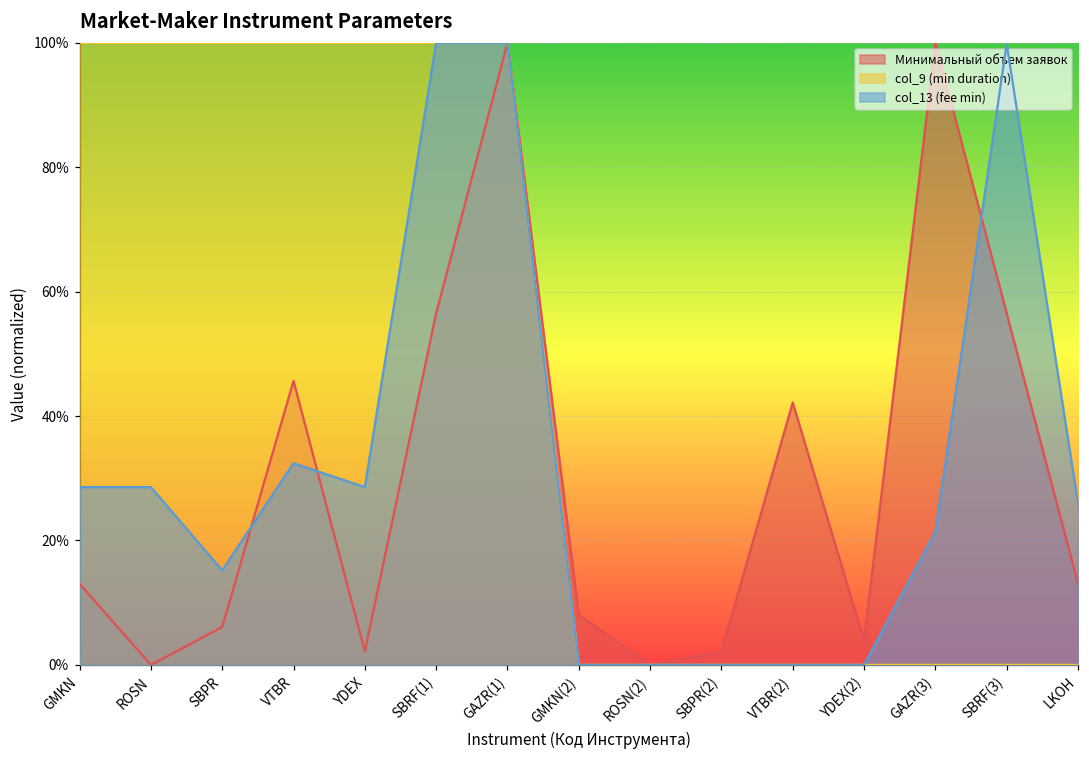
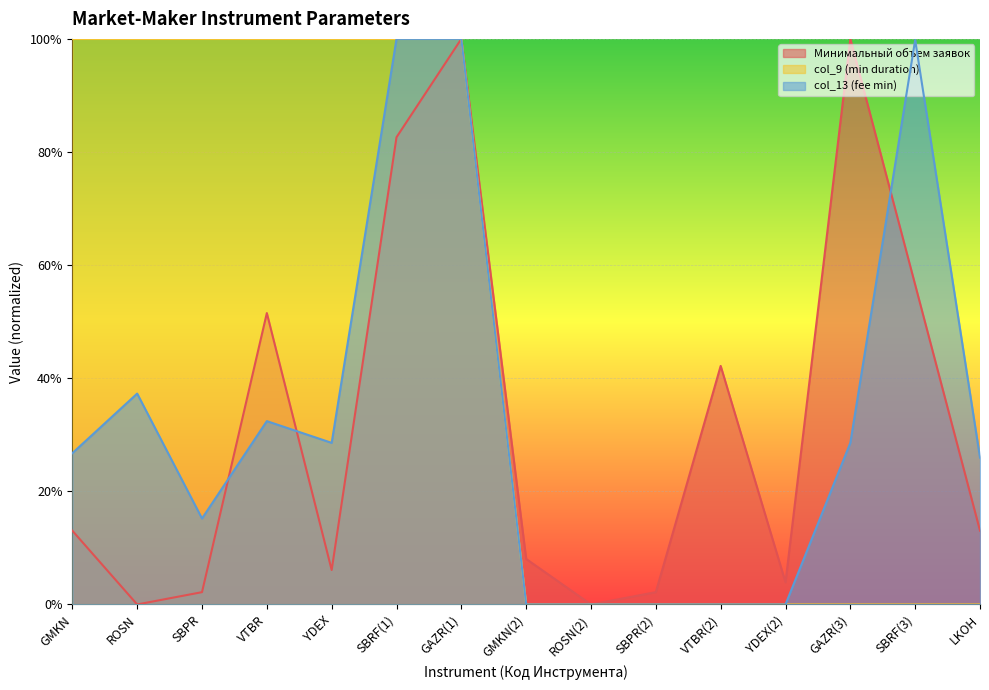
  {
    "Минимальный объем заявок": {
      "GMKN": "13%",
      "ROSN": "0%",
-     "SBPR": "6%",
-     "VTBR": "46%",
-     "YDEX": "2%",
-     "SBRF(1)": "57%",
+     "SBPR": "2%",
+     "VTBR": "52%",
+     "YDEX": "6%",
+     "SBRF(1)": "83%",
      "GMKN(2)": "8%",
      "SBPR(2)": "2%",
      "VTBR(2)": "42%",
      "YDEX(2)": "4%",
      "GAZR(3)": "100%",
      "SBRF(3)": "57%",
      "LKOH": "13%"
    },
    "col_9 (min duration)": {
      "GMKN": "100%",
      "ROSN": "100%",
      "SBPR": "100%",
      "VTBR": "100%",
      "YDEX": "100%",
      "GAZR(3)": "0%",
      "SBRF(3)": "0%",
      "LKOH": "0%"
    },
    "col_13 (fee min)": {
-     "GMKN": "29%",
-     "ROSN": "29%",
+     "GMKN": "27%",
+     "ROSN": "37%",
      "SBPR": "15%",
      "VTBR": "32%",
      "YDEX": "29%",
-     "GAZR(3)": "21%",
+     "GAZR(3)": "29%",
      "SBRF(3)": "100%",
      "LKOH": "26%"
    }
  }
